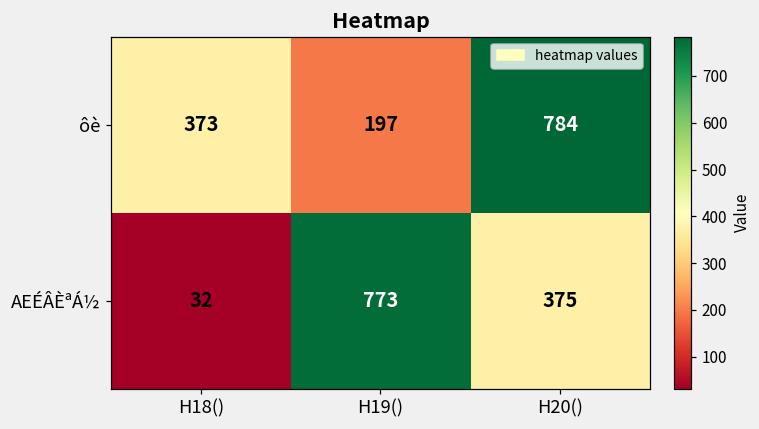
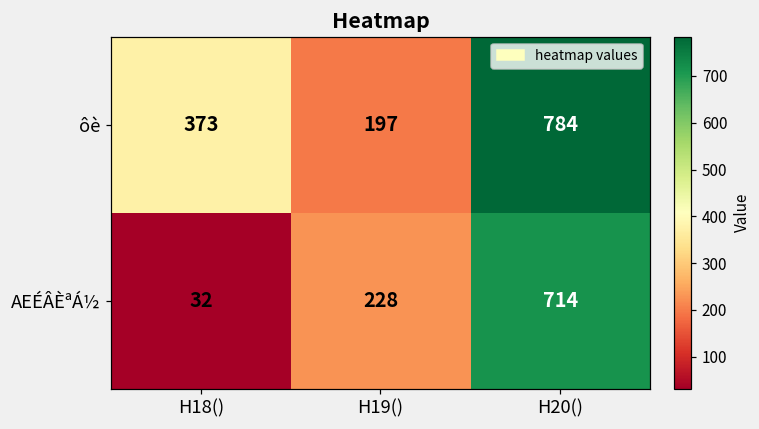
  {
    "ôè": {
      "H18()": 373,
      "H19()": 197,
      "H20()": 784
    },
    "AEÉÂÈªÁ½": {
      "H18()": 32,
-     "H19()": 773,
-     "H20()": 375
+     "H19()": 228,
+     "H20()": 714
    }
  }
